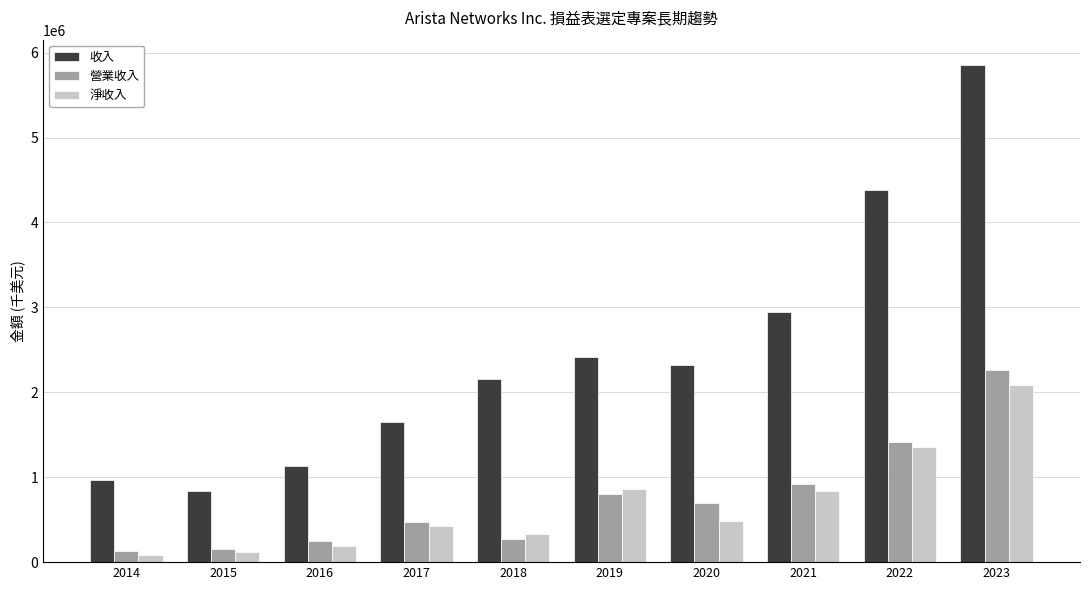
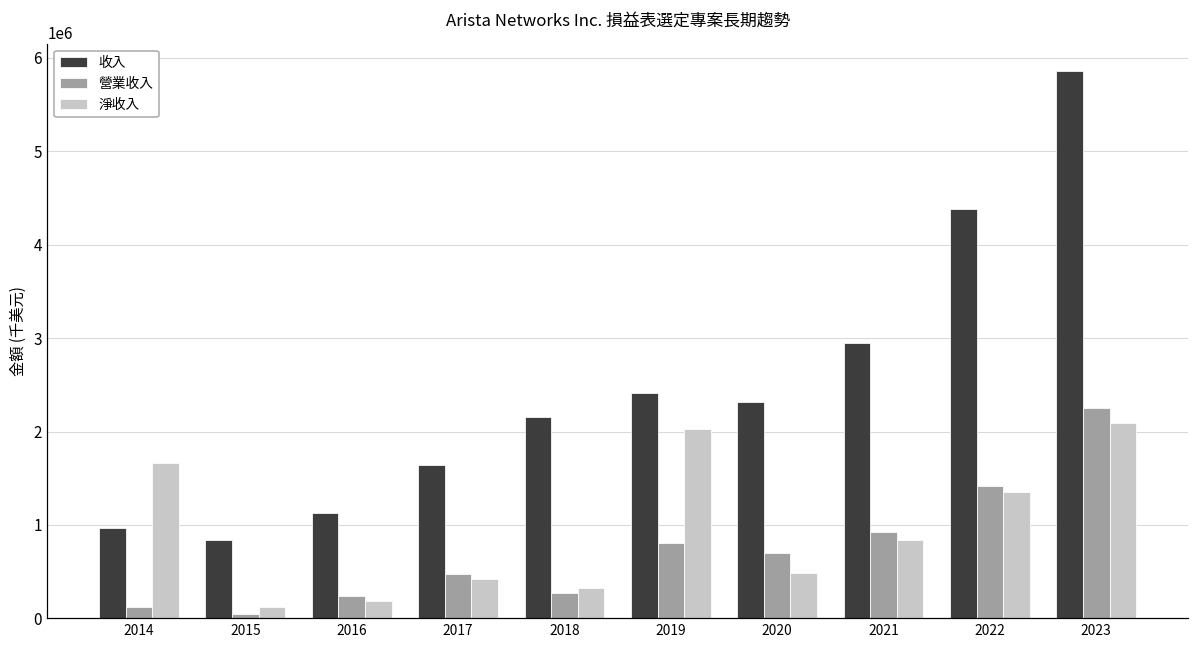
  {
    "收入": {
      "2014": 1000000,
      "2015": 800000,
      "2016": 1100000,
      "2017": 1600000,
      "2018": 2200000,
      "2019": 2400000,
      "2020": 2300000,
      "2021": 2900000,
      "2022": 4400000,
      "2023": 5900000
    },
    "營業收入": {
      "2014": 100000,
-     "2015": 150000,
+     "2015": 50000,
      "2016": 200000,
      "2017": 500000,
      "2018": 300000,
      "2019": 800000,
      "2020": 700000,
      "2021": 900000,
      "2022": 1400000,
      "2023": 2300000
    },
    "淨收入": {
-     "2014": 100000,
+     "2014": 1700000,
      "2015": 100000,
      "2016": 200000,
      "2017": 400000,
      "2018": 300000,
-     "2019": 900000,
+     "2019": 2000000,
      "2020": 500000,
      "2021": 800000,
      "2022": 1400000,
      "2023": 2100000
    }
  }
